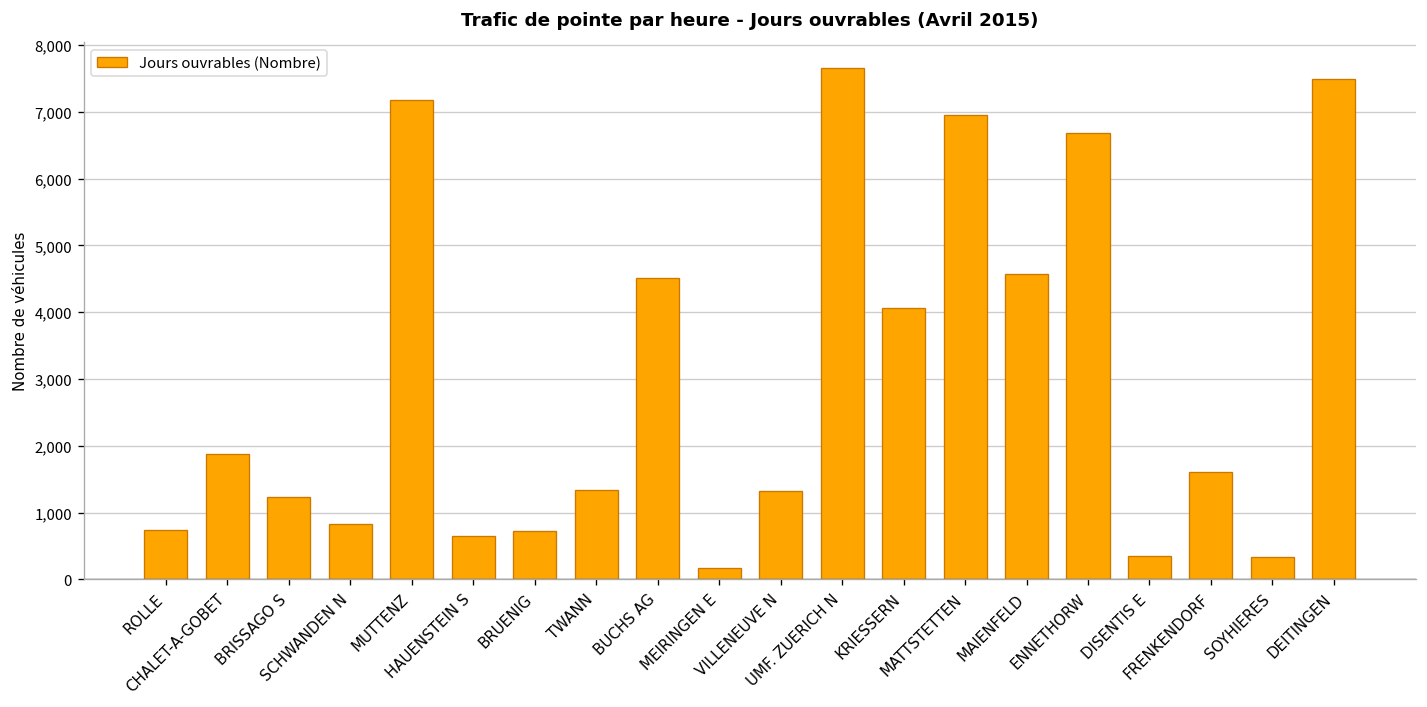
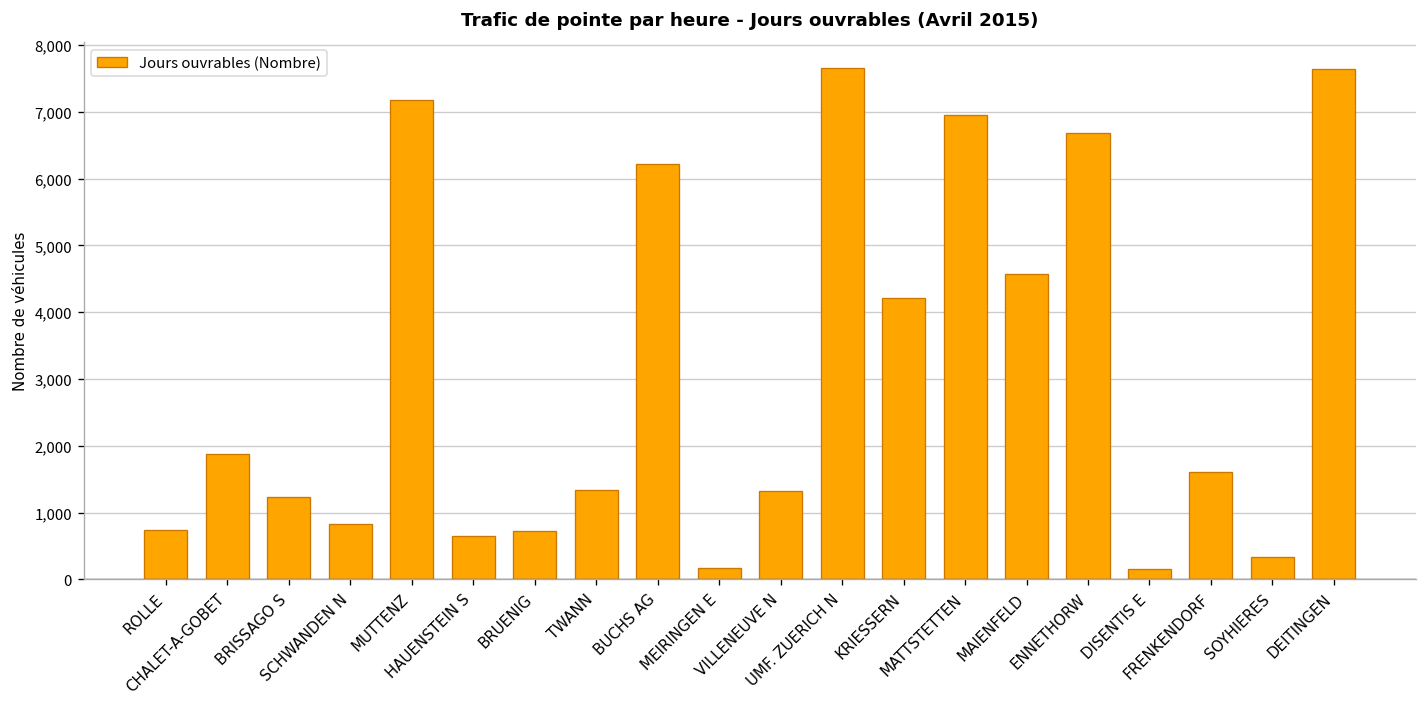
  {
    "ROLLE": "700",
    "CHALET-A-GOBET": "1,900",
    "BRISSAGO S": "1,200",
    "SCHWANDEN N": "800",
    "MUTTENZ": "7,200",
    "HAUENSTEIN S": "600",
    "BRUENIG": "700",
    "TWANN": "1,300",
-   "BUCHS AG": "4,500",
+   "BUCHS AG": "6,200",
    "MEIRINGEN E": "200",
    "VILLENEUVE N": "1,300",
    "UMF. ZUERICH N": "7,700",
-   "KRIESSERN": "4,100",
+   "KRIESSERN": "4,200",
    "MATTSTETTEN": "7,000",
    "MAIENFELD": "4,600",
    "ENNETHORW": "6,700",
-   "DISENTIS E": "400",
+   "DISENTIS E": "200",
    "FRENKENDORF": "1,600",
    "SOYHIERES": "300",
-   "DEITINGEN": "7,500"
+   "DEITINGEN": "7,600"
  }
